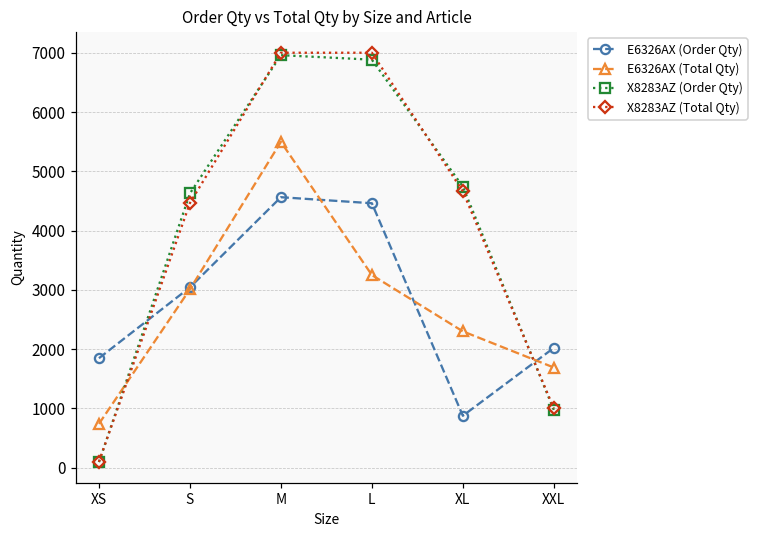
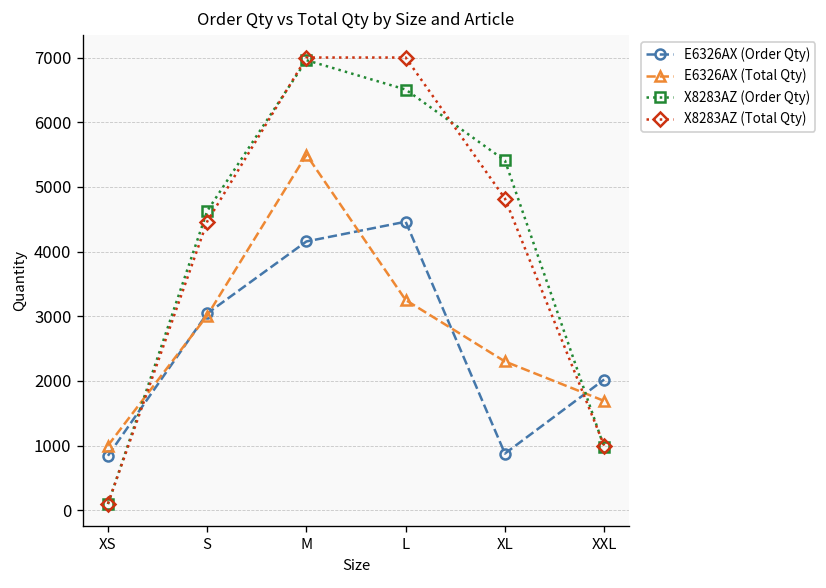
  {
    "E6326AX (Order Qty)": {
-     "XS": 1800,
-     "M": 4600,
+     "XS": 800,
+     "M": 4200,
      "L": 4500,
      "XL": 900,
      "XXL": 2000
    },
    "E6326AX (Total Qty)": {
-     "XS": 700,
+     "XS": 1000,
      "M": 5500,
      "L": 3300,
      "XL": 2300,
      "XXL": 1700
    },
    "X8283AZ (Order Qty)": {
      "S": 4600,
-     "L": 6900,
-     "XL": 4700
+     "L": 6500,
+     "XL": 5400
    },
    "X8283AZ (Total Qty)": {
      "S": 4500,
      "L": 7000,
-     "XL": 4700
+     "XL": 4800
    }
  }
